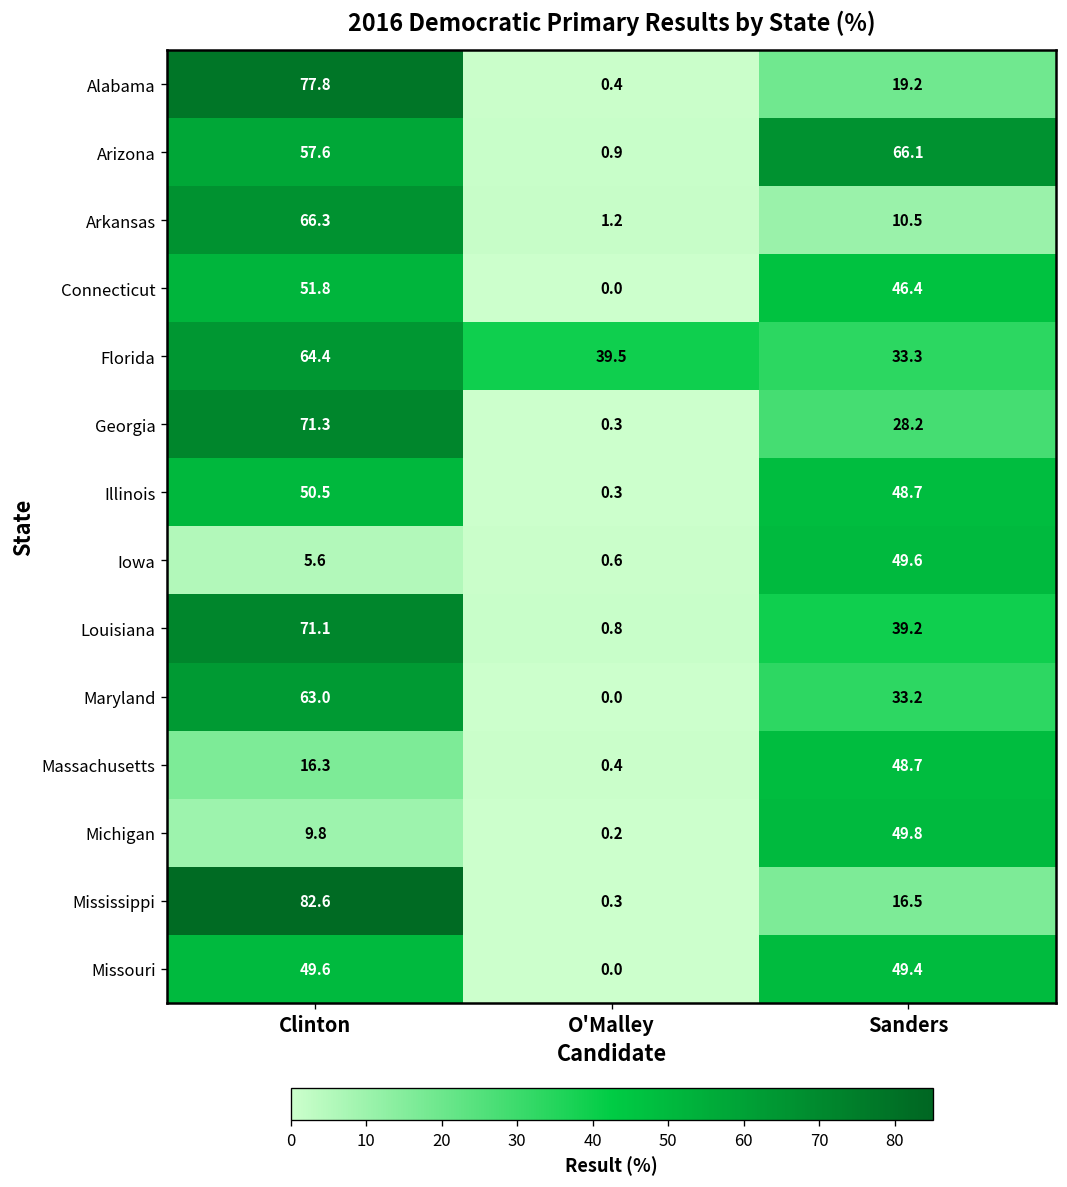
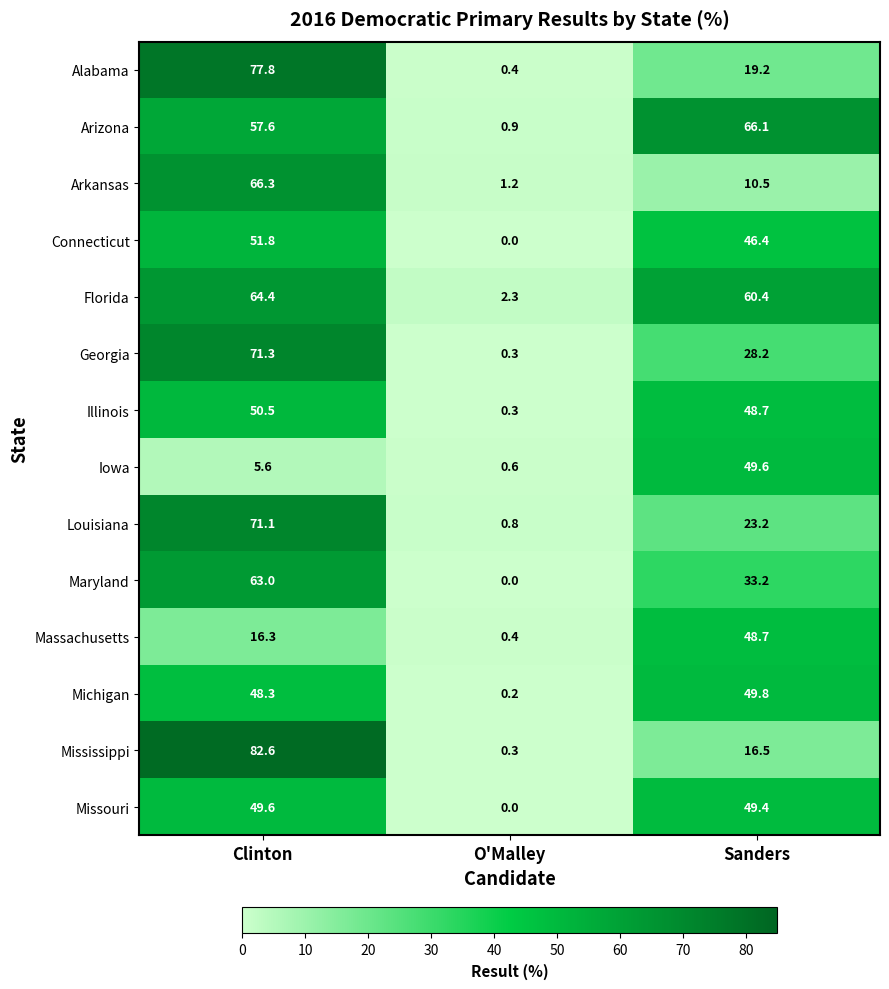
  {
    "Alabama": {
      "Clinton": 77.8,
      "O'Malley": 0.4,
      "Sanders": 19.2
    },
    "Arizona": {
      "Clinton": 57.6,
      "O'Malley": 0.9,
      "Sanders": 66.1
    },
    "Arkansas": {
      "Clinton": 66.3,
      "O'Malley": 1.2,
      "Sanders": 10.5
    },
    "Connecticut": {
      "Clinton": 51.8,
      "O'Malley": 0.0,
      "Sanders": 46.4
    },
    "Florida": {
      "Clinton": 64.4,
-     "O'Malley": 39.5,
-     "Sanders": 33.3
+     "O'Malley": 2.3,
+     "Sanders": 60.4
    },
    "Georgia": {
      "Clinton": 71.3,
      "O'Malley": 0.3,
      "Sanders": 28.2
    },
    "Illinois": {
      "Clinton": 50.5,
      "O'Malley": 0.3,
      "Sanders": 48.7
    },
    "Iowa": {
      "Clinton": 5.6,
      "O'Malley": 0.6,
      "Sanders": 49.6
    },
    "Louisiana": {
      "Clinton": 71.1,
      "O'Malley": 0.8,
-     "Sanders": 39.2
+     "Sanders": 23.2
    },
    "Maryland": {
      "Clinton": 63.0,
      "O'Malley": 0.0,
      "Sanders": 33.2
    },
    "Massachusetts": {
      "Clinton": 16.3,
      "O'Malley": 0.4,
      "Sanders": 48.7
    },
    "Michigan": {
-     "Clinton": 9.8,
+     "Clinton": 48.3,
      "O'Malley": 0.2,
      "Sanders": 49.8
    },
    "Mississippi": {
      "Clinton": 82.6,
      "O'Malley": 0.3,
      "Sanders": 16.5
    },
    "Missouri": {
      "Clinton": 49.6,
      "O'Malley": 0.0,
      "Sanders": 49.4
    }
  }
